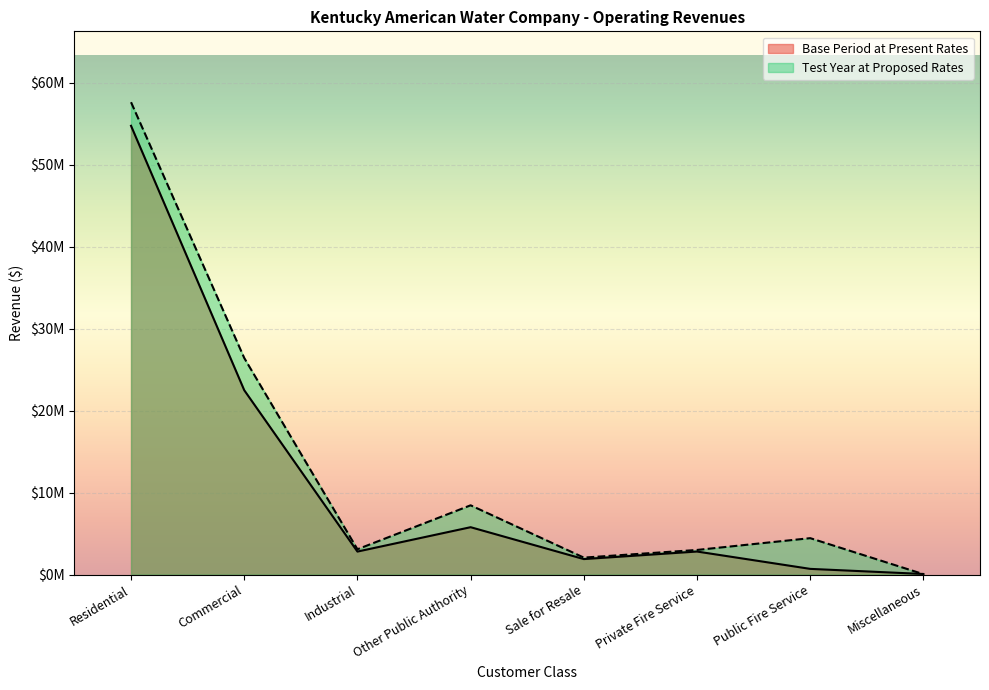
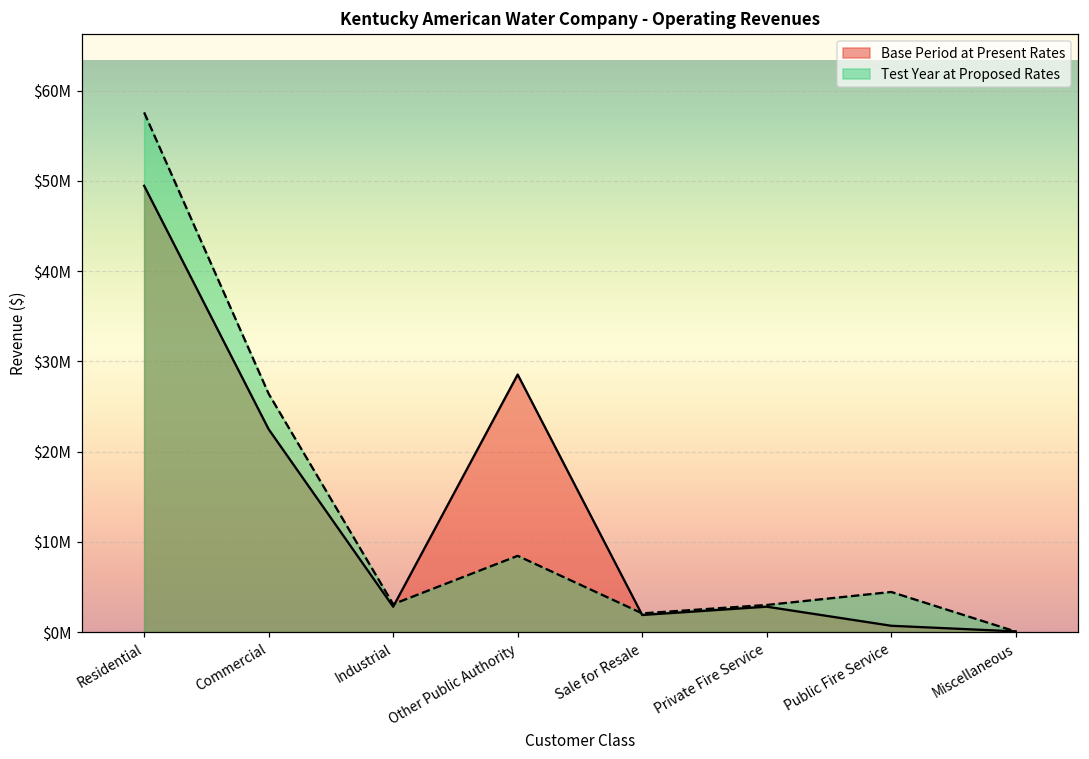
  {
    "Base Period at Present Rates": {
-     "Residential": "$55000000",
+     "Residential": "$49000000",
      "Commercial": "$22000000",
-     "Other Public Authority": "$6000000",
+     "Other Public Authority": "$29000000",
      "Public Fire Service": "$1000000"
    },
    "Test Year at Proposed Rates": {
      "Residential": "$58000000",
      "Commercial": "$26000000",
      "Other Public Authority": "$8000000",
      "Public Fire Service": "$4000000"
    }
  }
